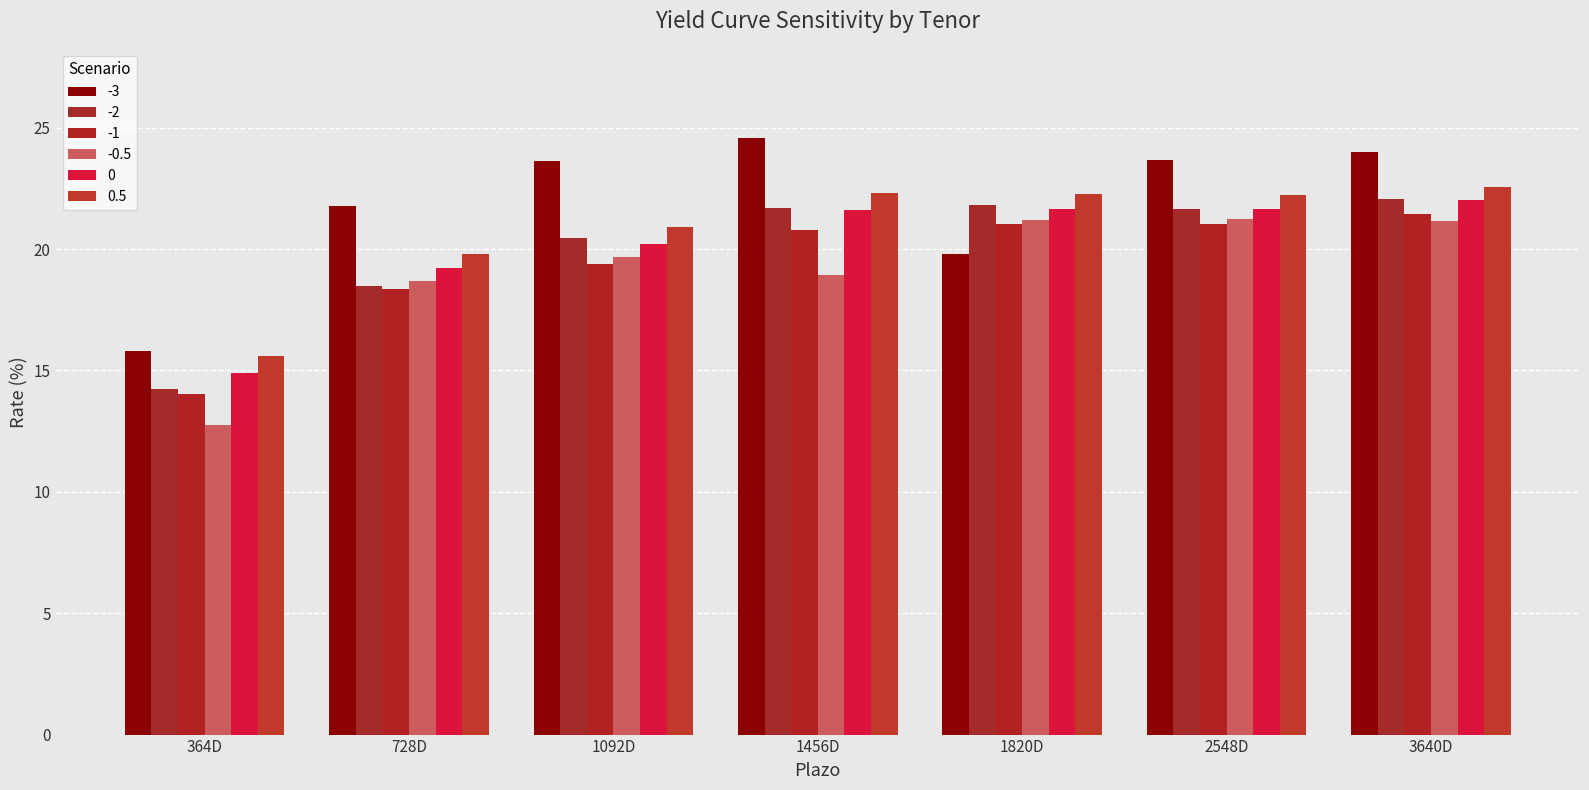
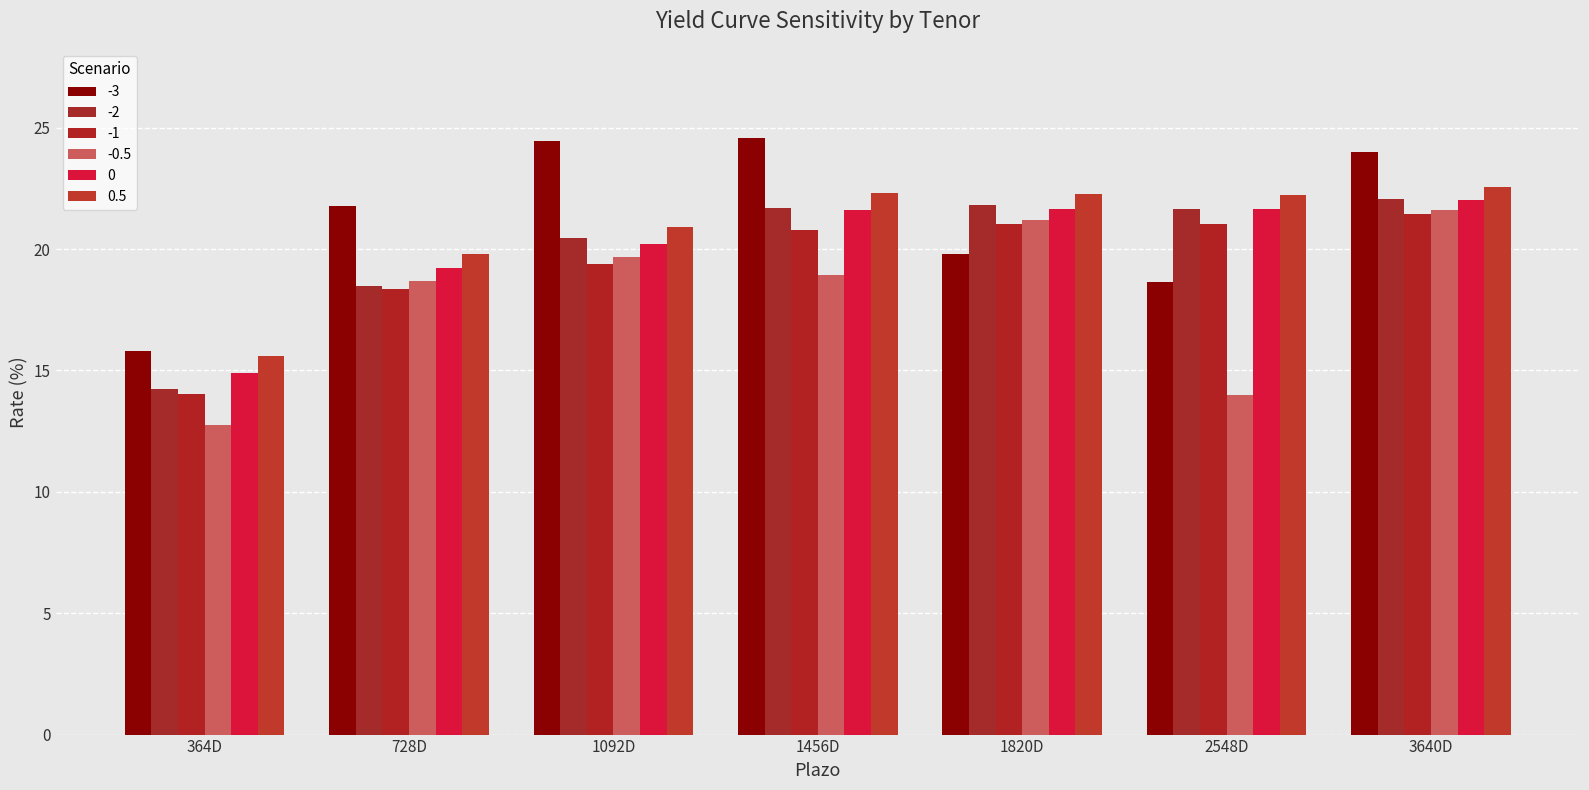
  {
    "-3": {
      "364D": 15.8,
      "728D": 21.8,
-     "1092D": 23.6,
+     "1092D": 24.5,
      "1456D": 24.6,
      "1820D": 19.8,
-     "2548D": 23.7,
+     "2548D": 18.6,
      "3640D": 24.0
    },
    "-0.5": {
      "364D": 12.7,
      "728D": 18.7,
      "1092D": 19.7,
      "1456D": 18.9,
      "1820D": 21.2,
-     "2548D": 21.2,
-     "3640D": 21.2
+     "2548D": 14.0,
+     "3640D": 21.6
    }
  }
